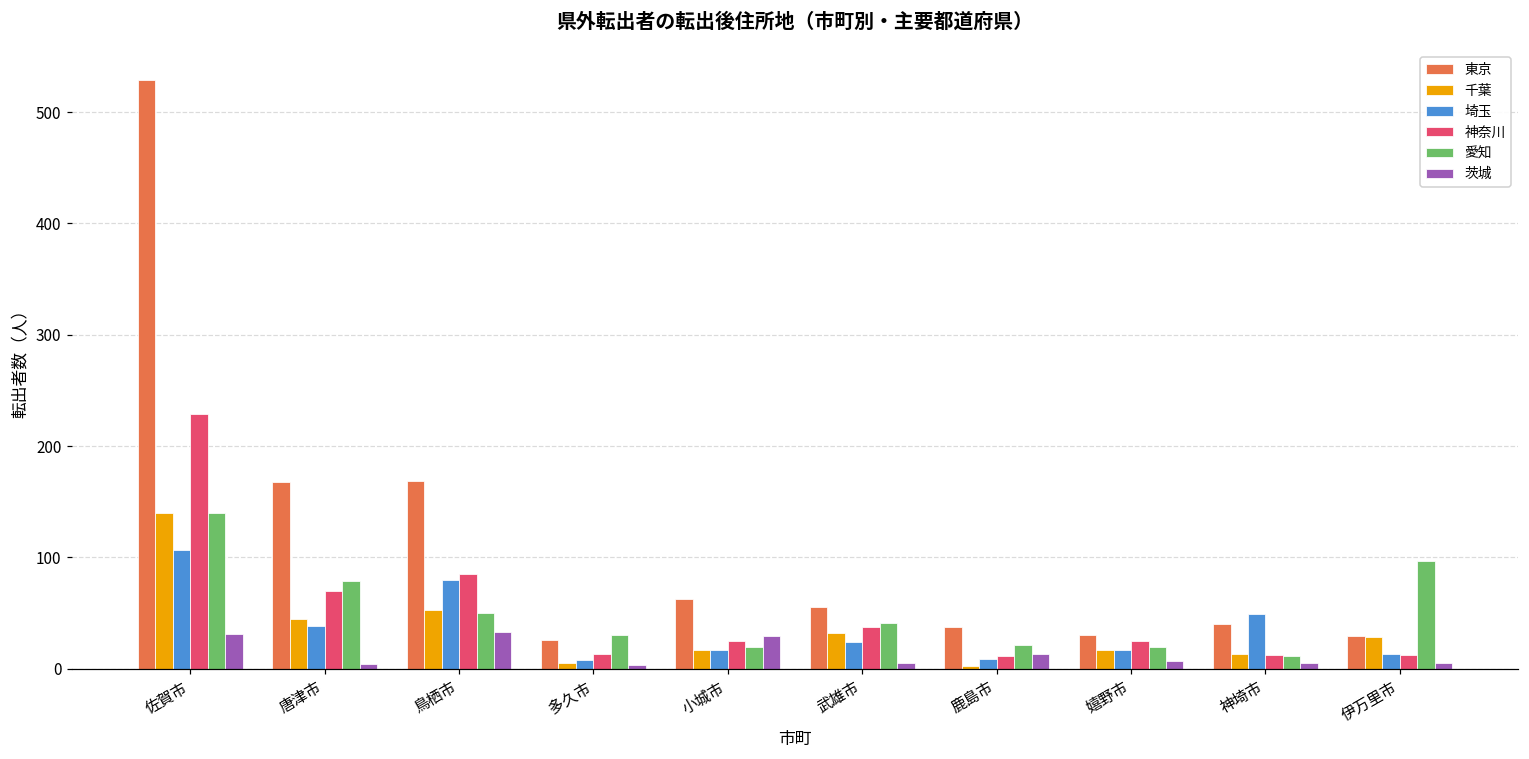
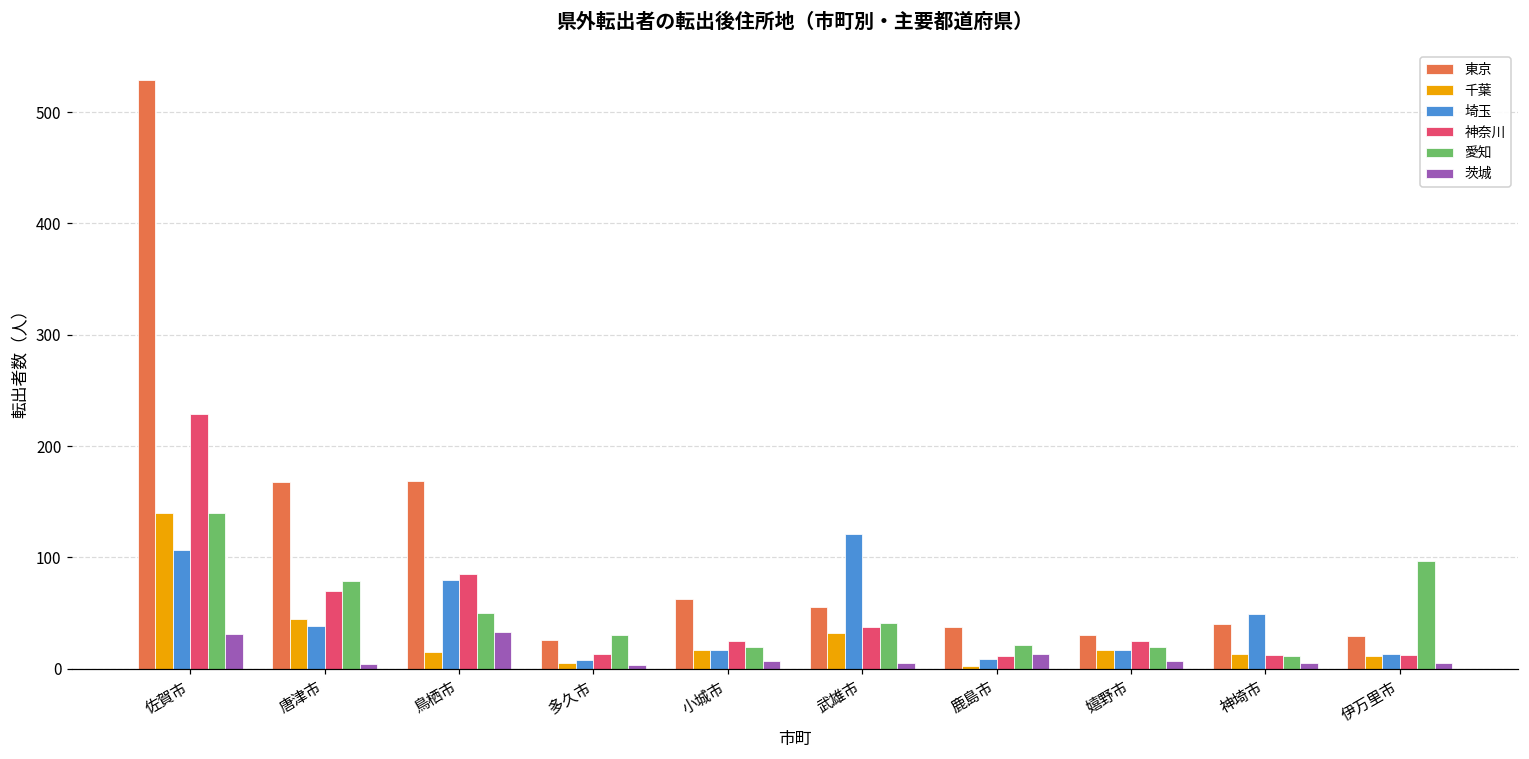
  {
    "千葉": {
      "佐賀市": 140,
      "唐津市": 45,
-     "鳥栖市": 53,
+     "鳥栖市": 15,
      "多久市": 5,
      "小城市": 17,
      "武雄市": 32,
      "嬉野市": 17,
      "神埼市": 13,
-     "伊万里市": 28
+     "伊万里市": 11
    },
    "埼玉": {
      "佐賀市": 107,
      "唐津市": 38,
      "鳥栖市": 80,
      "多久市": 8,
      "小城市": 17,
-     "武雄市": 24,
+     "武雄市": 121,
      "鹿島市": 9,
      "嬉野市": 17,
      "神埼市": 49,
      "伊万里市": 13
    },
    "愛知": {
      "佐賀市": 140,
      "唐津市": 79,
      "鳥栖市": 50,
      "多久市": 30,
      "小城市": 19,
      "武雄市": 41,
      "鹿島市": 21,
      "嬉野市": 19,
      "神埼市": 11,
      "伊万里市": 97
    },
    "茨城": {
      "佐賀市": 31,
      "唐津市": 4,
      "鳥栖市": 33,
      "多久市": 3,
-     "小城市": 29,
+     "小城市": 7,
      "武雄市": 5,
      "鹿島市": 13,
      "嬉野市": 7,
      "神埼市": 5,
      "伊万里市": 5
    }
  }
